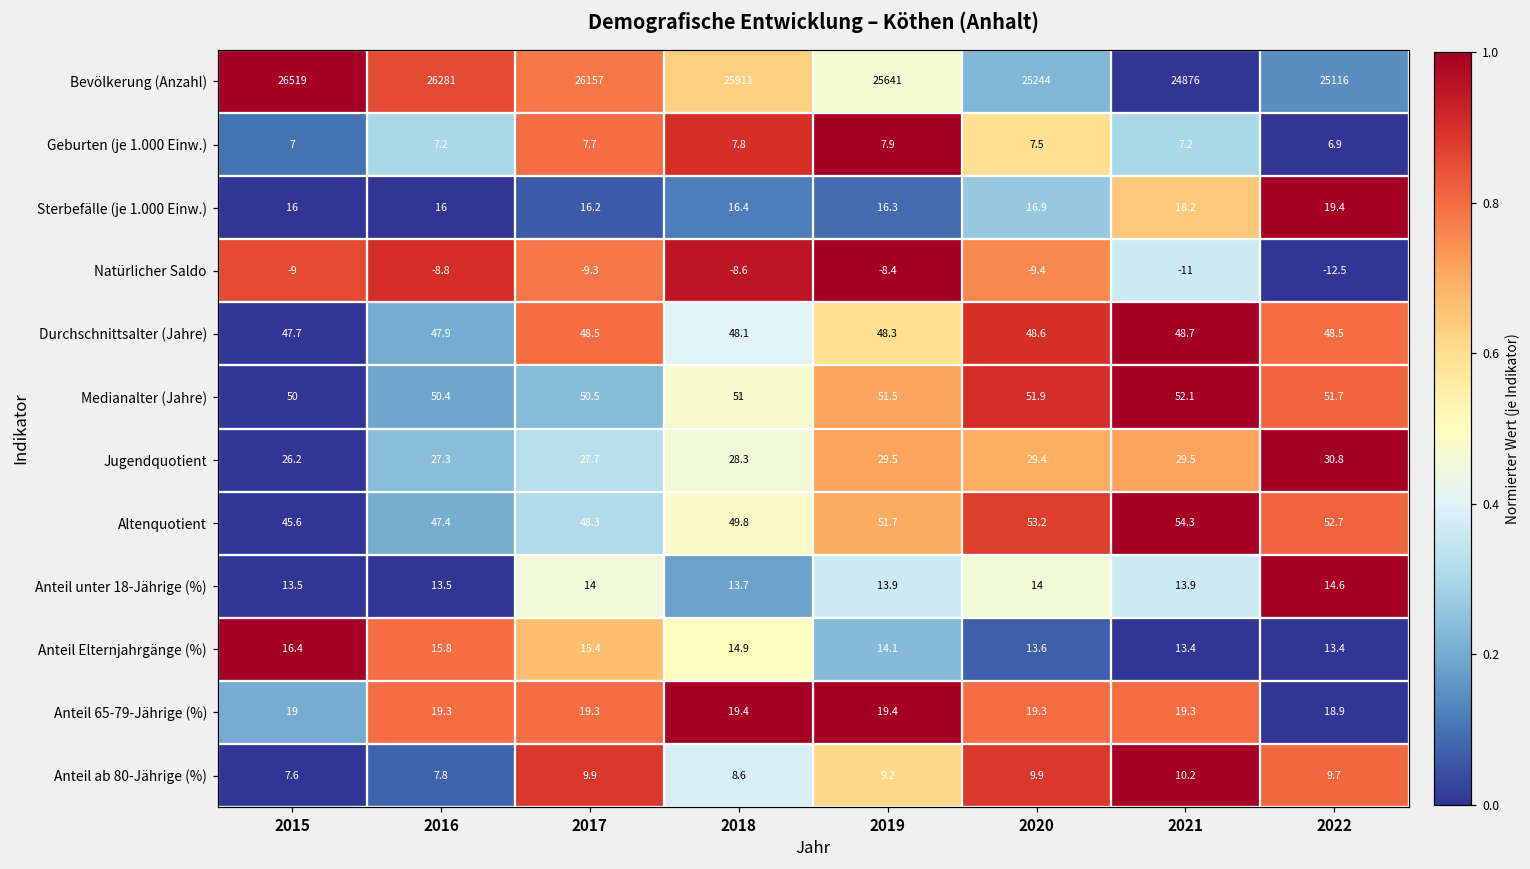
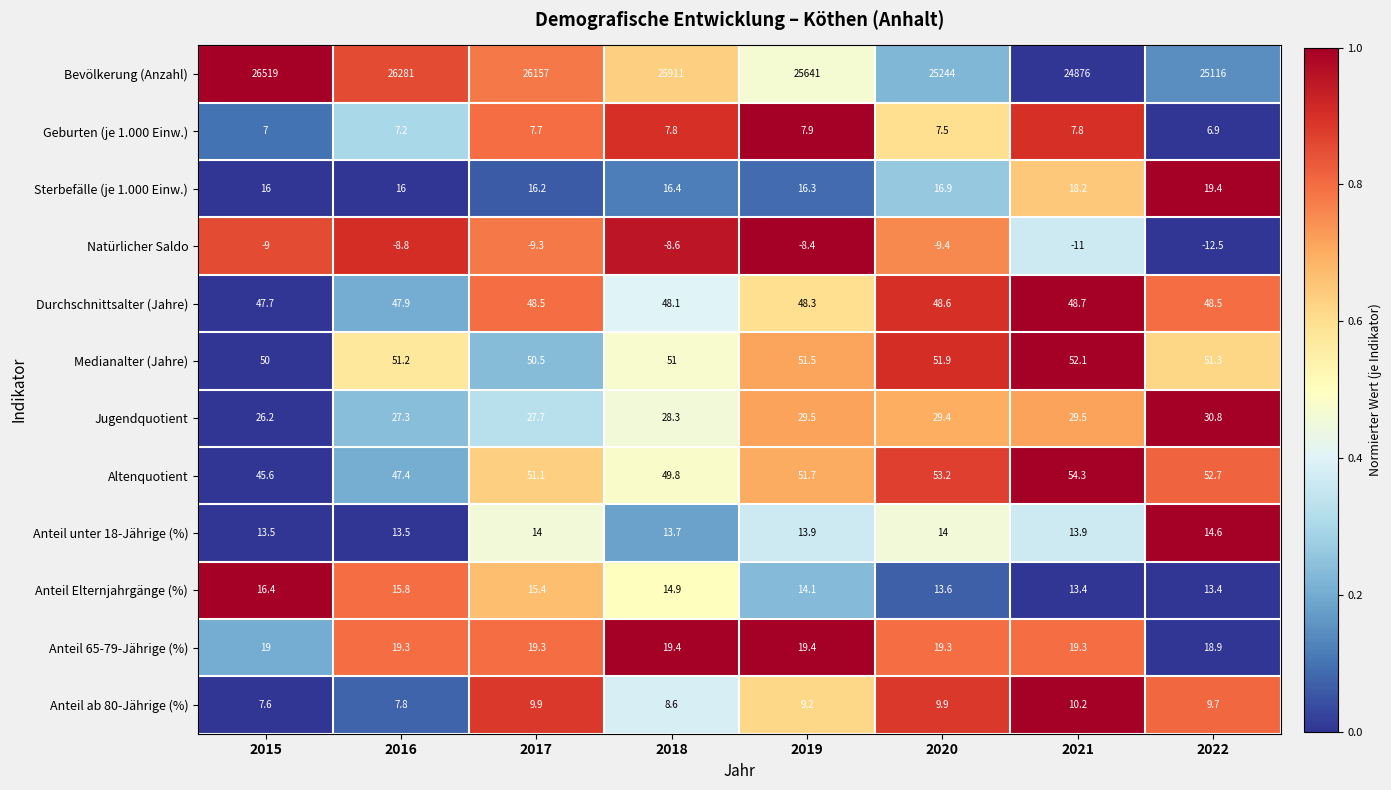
  {
    "Bevölkerung (Anzahl)": {
      "2015": 26519,
      "2016": 26281,
      "2017": 26157,
      "2018": 25911,
      "2019": 25641,
      "2020": 25244,
      "2021": 24876,
      "2022": 25116
    },
    "Geburten (je 1.000 Einw.)": {
      "2015": 7,
      "2016": 7.2,
      "2017": 7.7,
      "2018": 7.8,
      "2019": 7.9,
      "2020": 7.5,
-     "2021": 7.2,
+     "2021": 7.8,
      "2022": 6.9
    },
    "Sterbefälle (je 1.000 Einw.)": {
      "2015": 16,
      "2016": 16,
      "2017": 16.2,
      "2018": 16.4,
      "2019": 16.3,
      "2020": 16.9,
      "2021": 18.2,
      "2022": 19.4
    },
    "Natürlicher Saldo": {
      "2015": -9,
      "2016": -8.8,
      "2017": -9.3,
      "2018": -8.6,
      "2019": -8.4,
      "2020": -9.4,
      "2021": -11,
      "2022": -12.5
    },
    "Durchschnittsalter (Jahre)": {
      "2015": 47.7,
      "2016": 47.9,
      "2017": 48.5,
      "2018": 48.1,
      "2019": 48.3,
      "2020": 48.6,
      "2021": 48.7,
      "2022": 48.5
    },
    "Medianalter (Jahre)": {
      "2015": 50,
-     "2016": 50.4,
+     "2016": 51.2,
      "2017": 50.5,
      "2018": 51,
      "2019": 51.5,
      "2020": 51.9,
      "2021": 52.1,
-     "2022": 51.7
+     "2022": 51.3
    },
    "Jugendquotient": {
      "2015": 26.2,
      "2016": 27.3,
      "2017": 27.7,
      "2018": 28.3,
      "2019": 29.5,
      "2020": 29.4,
      "2021": 29.5,
      "2022": 30.8
    },
    "Altenquotient": {
      "2015": 45.6,
      "2016": 47.4,
-     "2017": 48.3,
+     "2017": 51.1,
      "2018": 49.8,
      "2019": 51.7,
      "2020": 53.2,
      "2021": 54.3,
      "2022": 52.7
    },
    "Anteil unter 18-Jährige (%)": {
      "2015": 13.5,
      "2016": 13.5,
      "2017": 14,
      "2018": 13.7,
      "2019": 13.9,
      "2020": 14,
      "2021": 13.9,
      "2022": 14.6
    },
    "Anteil Elternjahrgänge (%)": {
      "2015": 16.4,
      "2016": 15.8,
      "2017": 15.4,
      "2018": 14.9,
      "2019": 14.1,
      "2020": 13.6,
      "2021": 13.4,
      "2022": 13.4
    },
    "Anteil 65-79-Jährige (%)": {
      "2015": 19,
      "2016": 19.3,
      "2017": 19.3,
      "2018": 19.4,
      "2019": 19.4,
      "2020": 19.3,
      "2021": 19.3,
      "2022": 18.9
    },
    "Anteil ab 80-Jährige (%)": {
      "2015": 7.6,
      "2016": 7.8,
      "2017": 9.9,
      "2018": 8.6,
      "2019": 9.2,
      "2020": 9.9,
      "2021": 10.2,
      "2022": 9.7
    }
  }
